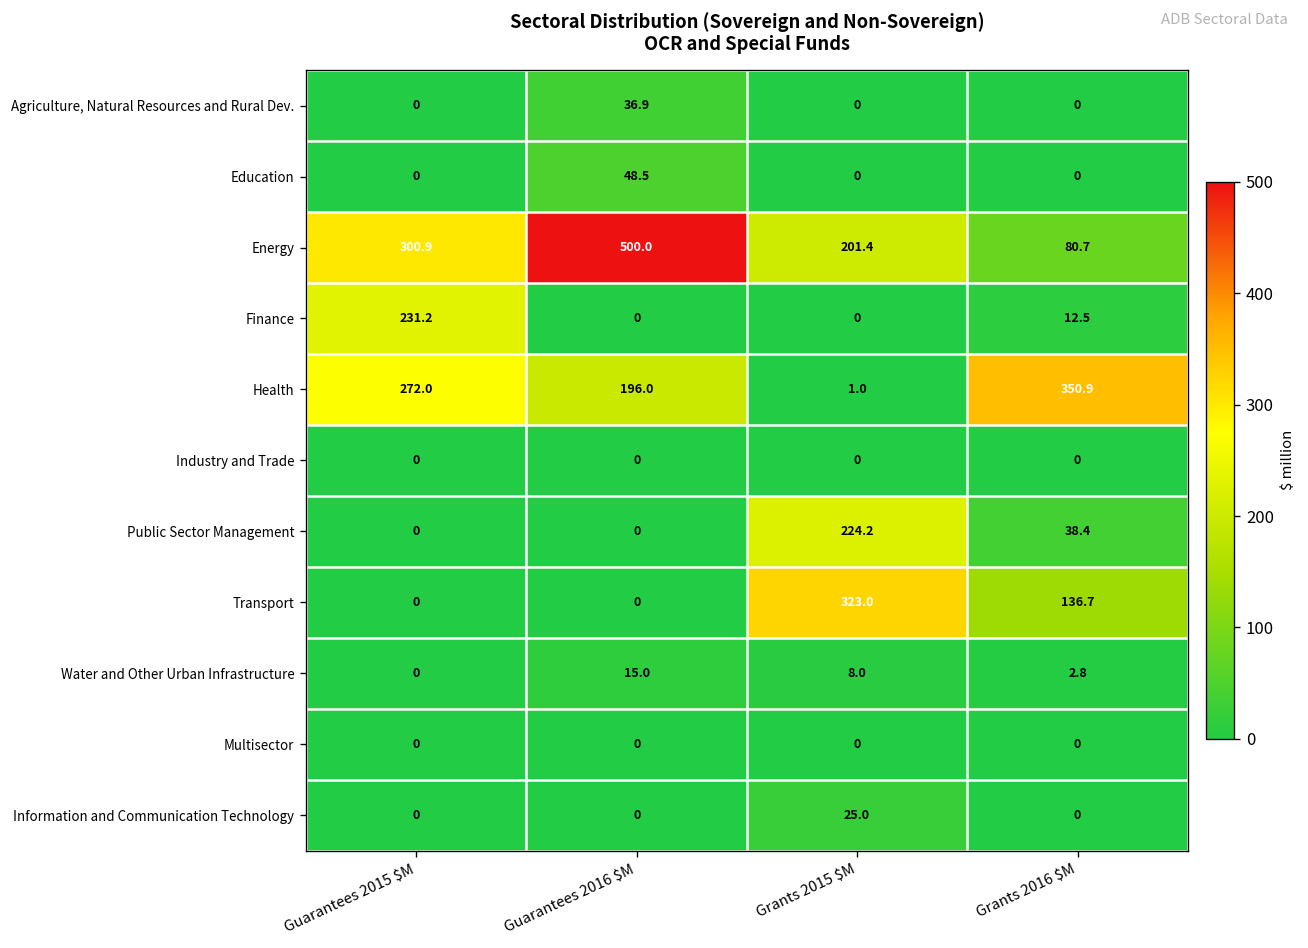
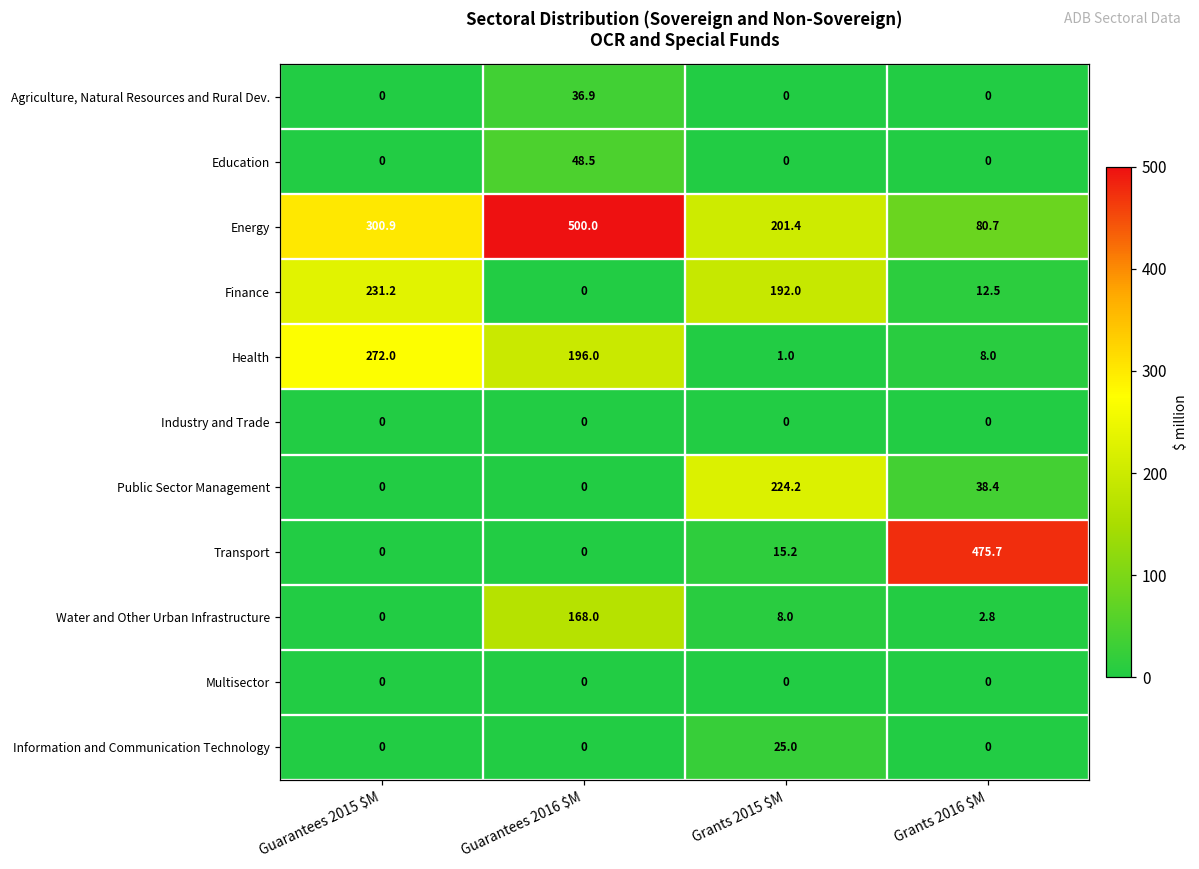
  {
    "Agriculture, Natural Resources and Rural Dev.": {
      "Guarantees 2015 $M": 0,
      "Guarantees 2016 $M": 36.9,
      "Grants 2015 $M": 0,
      "Grants 2016 $M": 0
    },
    "Education": {
      "Guarantees 2015 $M": 0,
      "Guarantees 2016 $M": 48.5,
      "Grants 2015 $M": 0,
      "Grants 2016 $M": 0
    },
    "Energy": {
      "Guarantees 2015 $M": 300.9,
      "Guarantees 2016 $M": 500.0,
      "Grants 2015 $M": 201.4,
      "Grants 2016 $M": 80.7
    },
    "Finance": {
      "Guarantees 2015 $M": 231.2,
      "Guarantees 2016 $M": 0,
-     "Grants 2015 $M": 0,
+     "Grants 2015 $M": 192.0,
      "Grants 2016 $M": 12.5
    },
    "Health": {
      "Guarantees 2015 $M": 272.0,
      "Guarantees 2016 $M": 196.0,
      "Grants 2015 $M": 1.0,
-     "Grants 2016 $M": 350.9
+     "Grants 2016 $M": 8.0
    },
    "Industry and Trade": {
      "Guarantees 2015 $M": 0,
      "Guarantees 2016 $M": 0,
      "Grants 2015 $M": 0,
      "Grants 2016 $M": 0
    },
    "Public Sector Management": {
      "Guarantees 2015 $M": 0,
      "Guarantees 2016 $M": 0,
      "Grants 2015 $M": 224.2,
      "Grants 2016 $M": 38.4
    },
    "Transport": {
      "Guarantees 2015 $M": 0,
      "Guarantees 2016 $M": 0,
-     "Grants 2015 $M": 323.0,
-     "Grants 2016 $M": 136.7
+     "Grants 2015 $M": 15.2,
+     "Grants 2016 $M": 475.7
    },
    "Water and Other Urban Infrastructure": {
      "Guarantees 2015 $M": 0,
-     "Guarantees 2016 $M": 15.0,
+     "Guarantees 2016 $M": 168.0,
      "Grants 2015 $M": 8.0,
      "Grants 2016 $M": 2.8
    },
    "Multisector": {
      "Guarantees 2015 $M": 0,
      "Guarantees 2016 $M": 0,
      "Grants 2015 $M": 0,
      "Grants 2016 $M": 0
    },
    "Information and Communication Technology": {
      "Guarantees 2015 $M": 0,
      "Guarantees 2016 $M": 0,
      "Grants 2015 $M": 25.0,
      "Grants 2016 $M": 0
    }
  }
